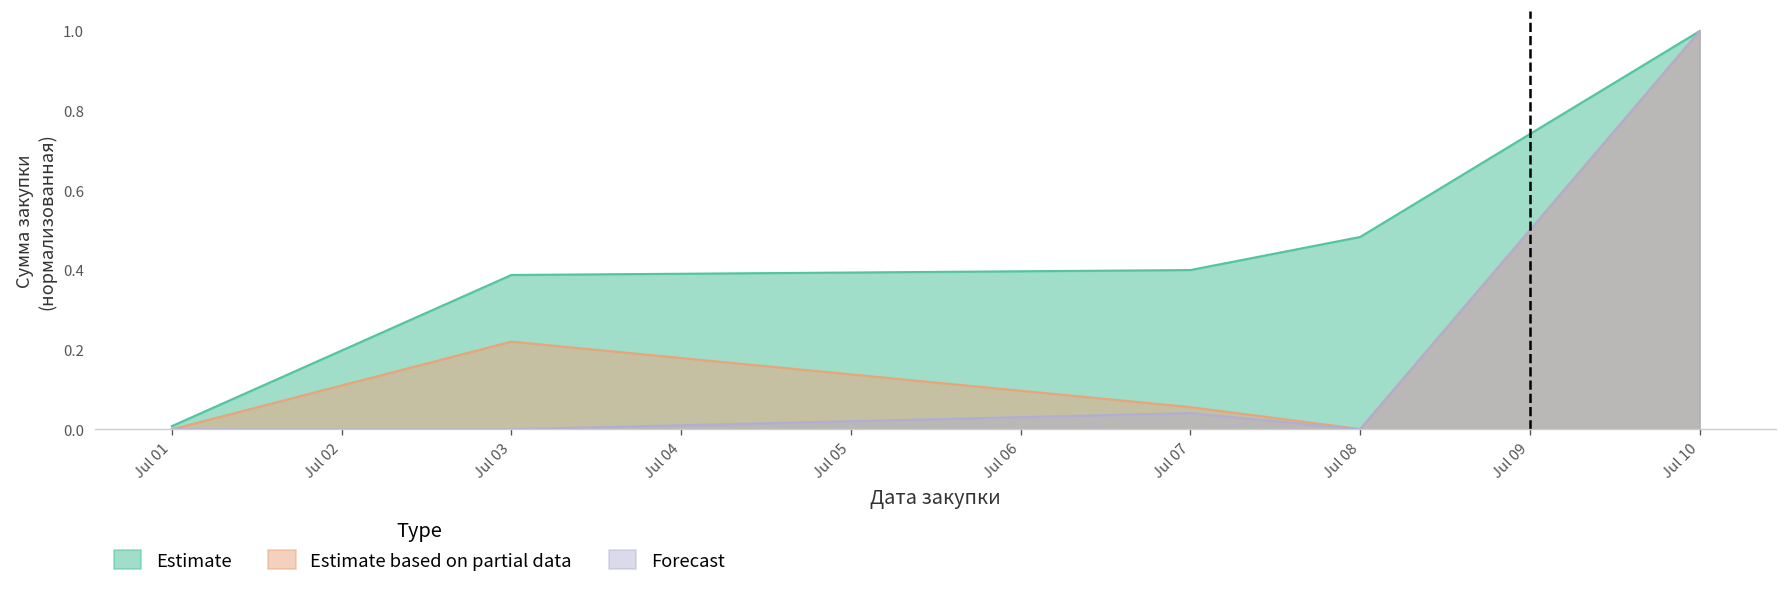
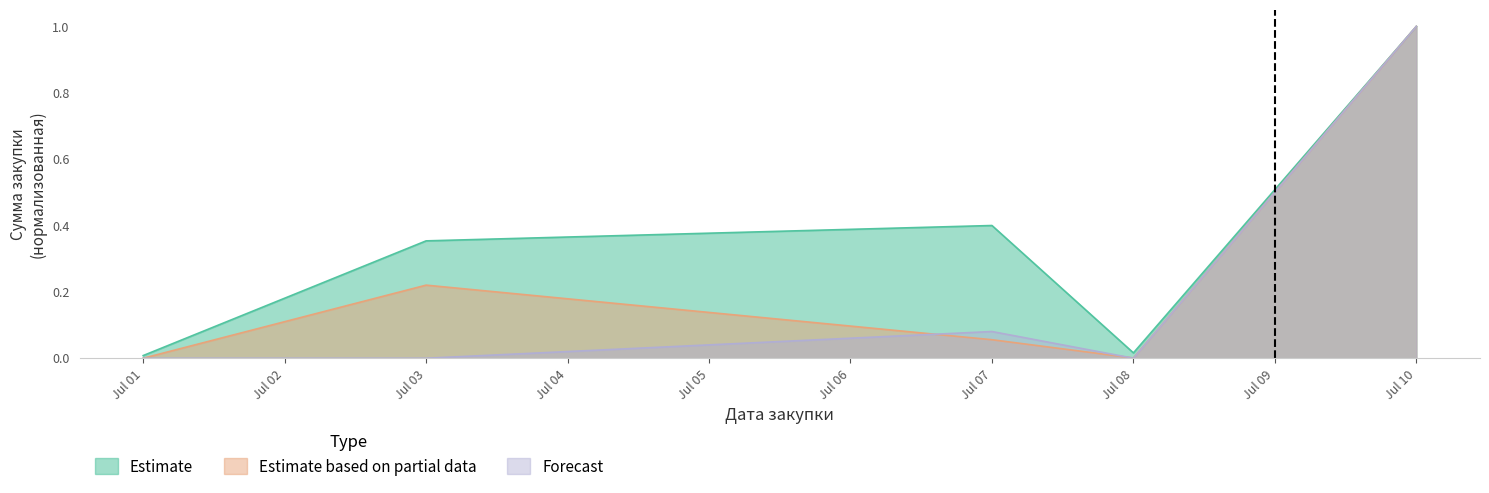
  {
    "Estimate": {
      "Jul 01": 0.01,
-     "Jul 03": 0.39,
+     "Jul 03": 0.35,
      "Jul 07": 0.40,
-     "Jul 08": 0.48
+     "Jul 08": 0.02
    },
    "Estimate based on partial data": {
      "Jul 03": 0.22,
      "Jul 07": 0.06
    },
    "Forecast": {
      "Jul 03": 0.00,
-     "Jul 07": 0.04
+     "Jul 07": 0.08
    }
  }
